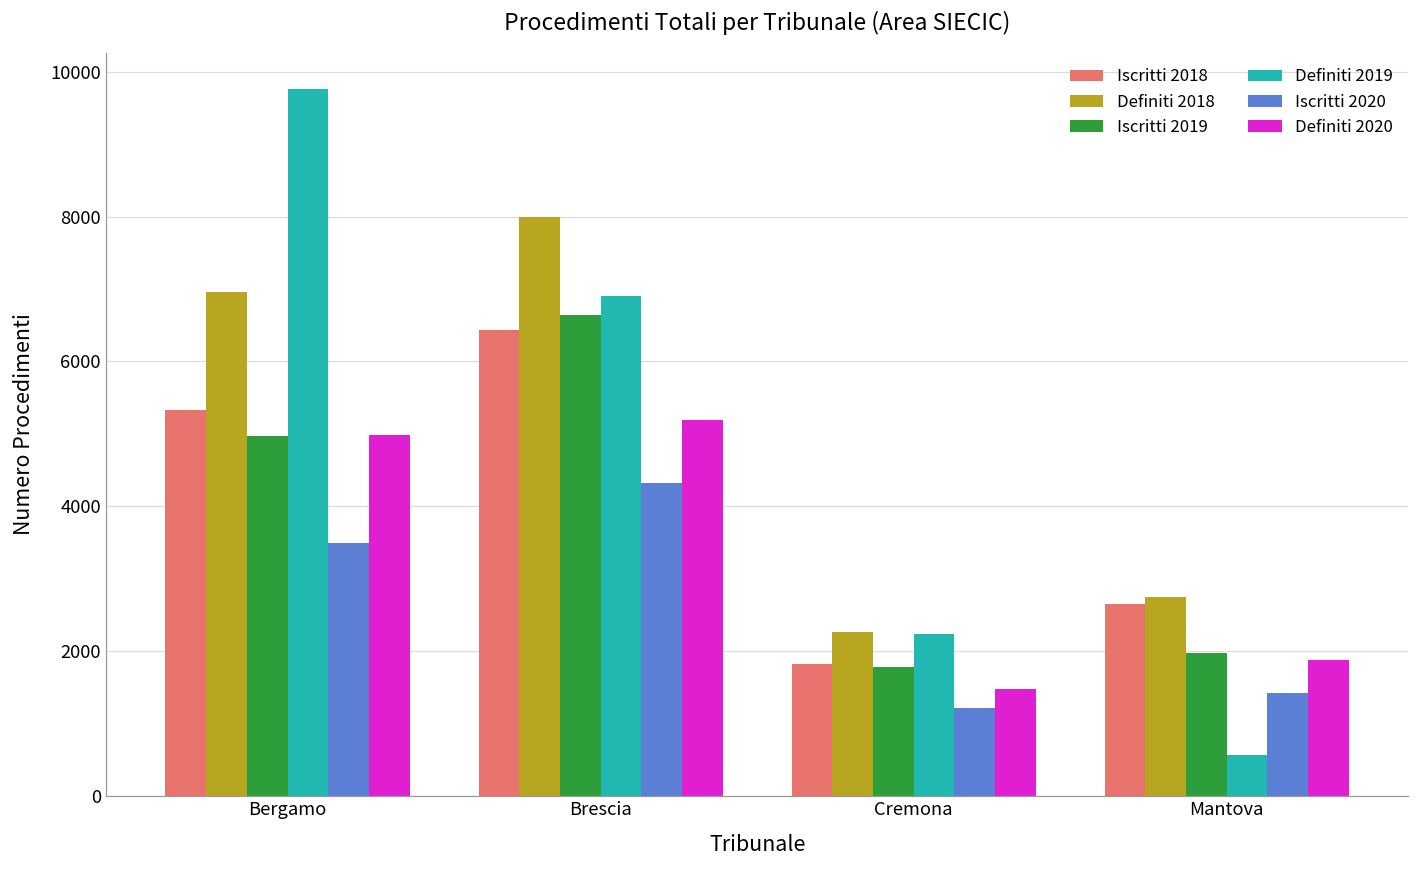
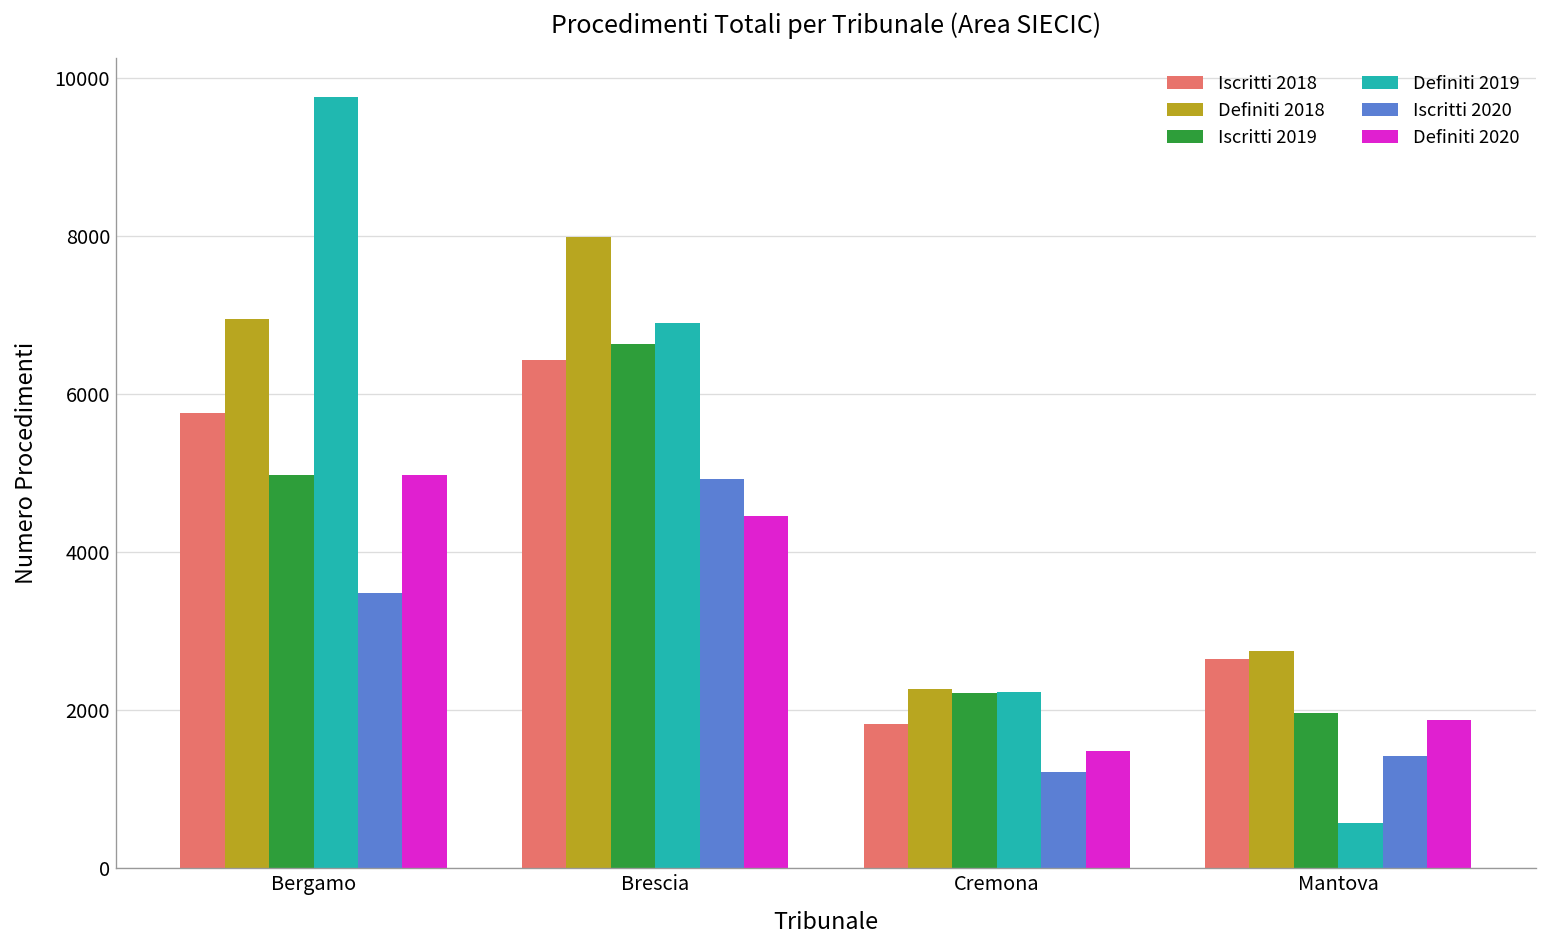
  {
    "Iscritti 2018": {
-     "Bergamo": 5300,
+     "Bergamo": 5800,
      "Brescia": 6400,
      "Cremona": 1800,
      "Mantova": 2600
    },
    "Definiti 2018": {
      "Bergamo": 7000,
      "Brescia": 8000,
      "Cremona": 2300,
      "Mantova": 2700
    },
    "Iscritti 2019": {
      "Bergamo": 5000,
      "Brescia": 6600,
-     "Cremona": 1800,
+     "Cremona": 2200,
      "Mantova": 2000
    },
    "Definiti 2019": {
      "Bergamo": 9800,
      "Brescia": 6900,
      "Cremona": 2200,
      "Mantova": 600
    },
    "Iscritti 2020": {
      "Bergamo": 3500,
-     "Brescia": 4300,
+     "Brescia": 4900,
      "Cremona": 1200,
      "Mantova": 1400
    },
    "Definiti 2020": {
      "Bergamo": 5000,
-     "Brescia": 5200,
+     "Brescia": 4500,
      "Cremona": 1500,
      "Mantova": 1900
    }
  }
